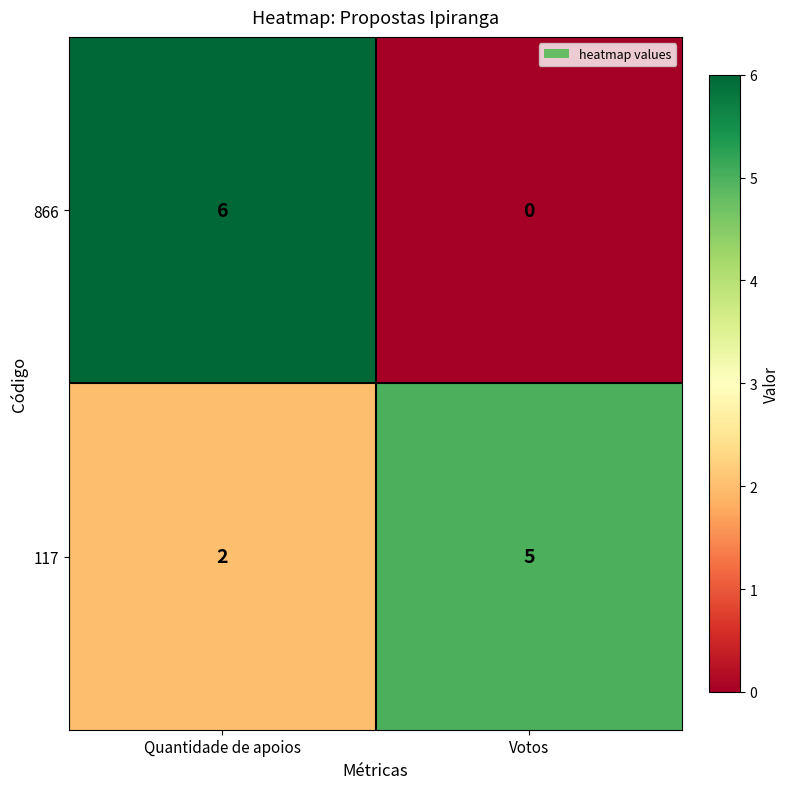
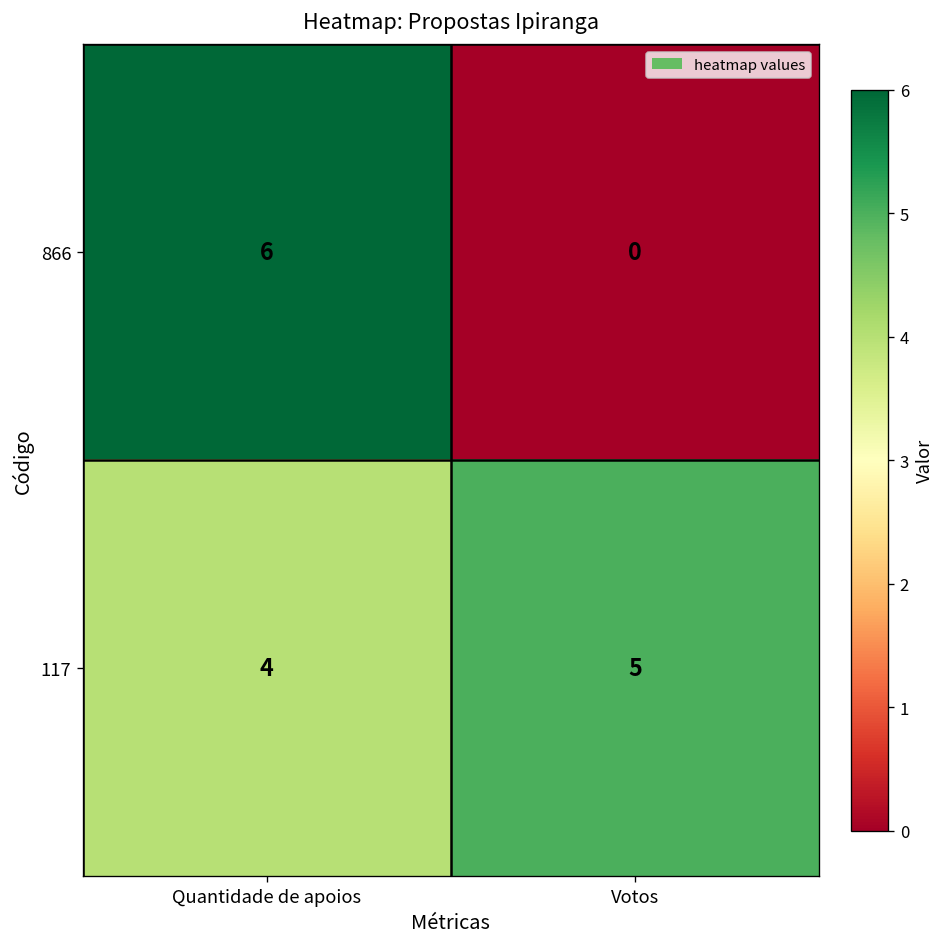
  {
    "866": {
      "Quantidade de apoios": 6,
      "Votos": 0
    },
    "117": {
-     "Quantidade de apoios": 2,
+     "Quantidade de apoios": 4,
      "Votos": 5
    }
  }
